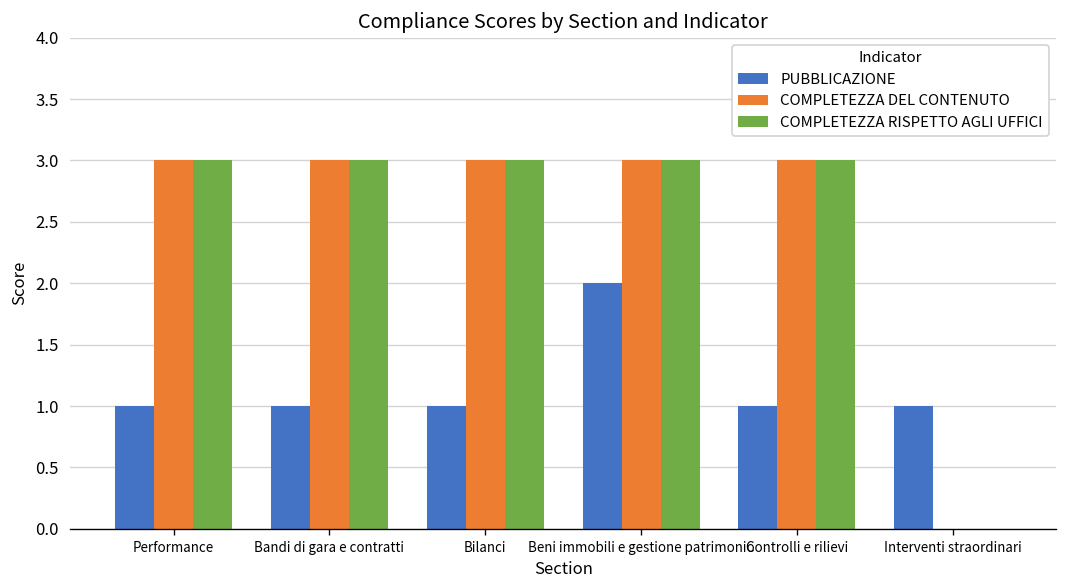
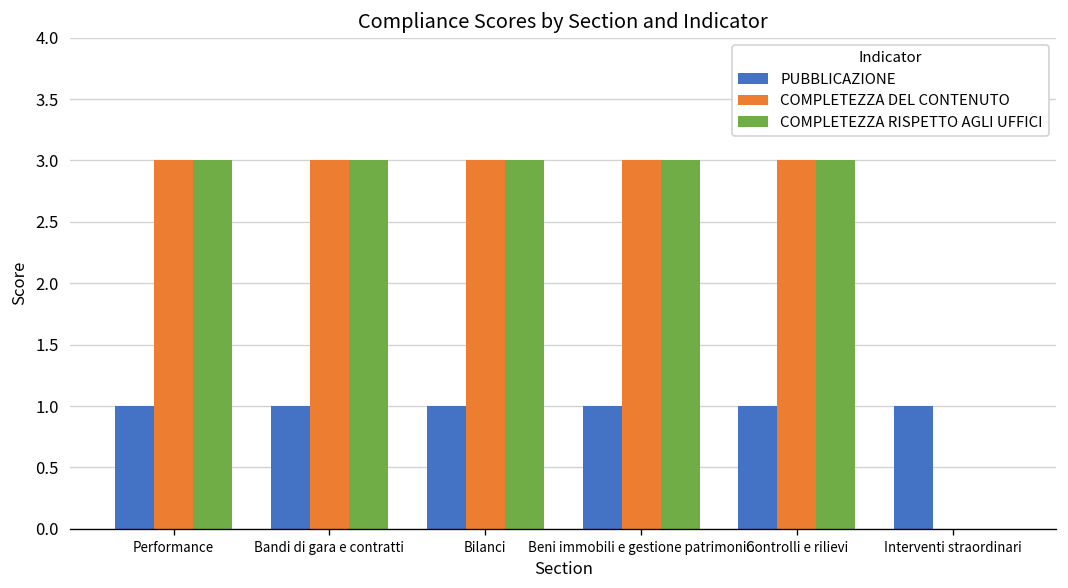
  {
    "PUBBLICAZIONE": {
      "Performance": 1,
      "Bandi di gara e contratti": 1,
      "Bilanci": 1,
-     "Beni immobili e gestione patrimonio": 2,
+     "Beni immobili e gestione patrimonio": 1,
      "Controlli e rilievi": 1,
      "Interventi straordinari": 1
    },
    "COMPLETEZZA DEL CONTENUTO": {
      "Performance": 3,
      "Bandi di gara e contratti": 3,
      "Bilanci": 3,
      "Beni immobili e gestione patrimonio": 3,
      "Controlli e rilievi": 3,
      "Interventi straordinari": 0
    },
    "COMPLETEZZA RISPETTO AGLI UFFICI": {
      "Performance": 3,
      "Bandi di gara e contratti": 3,
      "Bilanci": 3,
      "Beni immobili e gestione patrimonio": 3,
      "Controlli e rilievi": 3,
      "Interventi straordinari": 0
    }
  }
